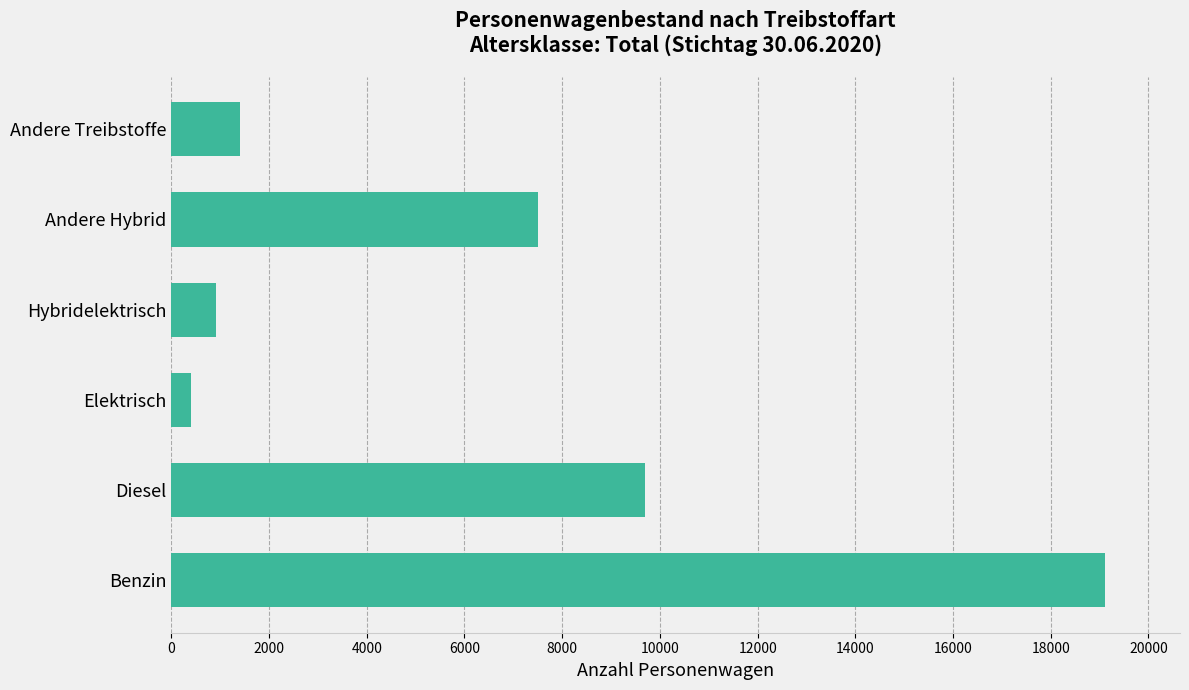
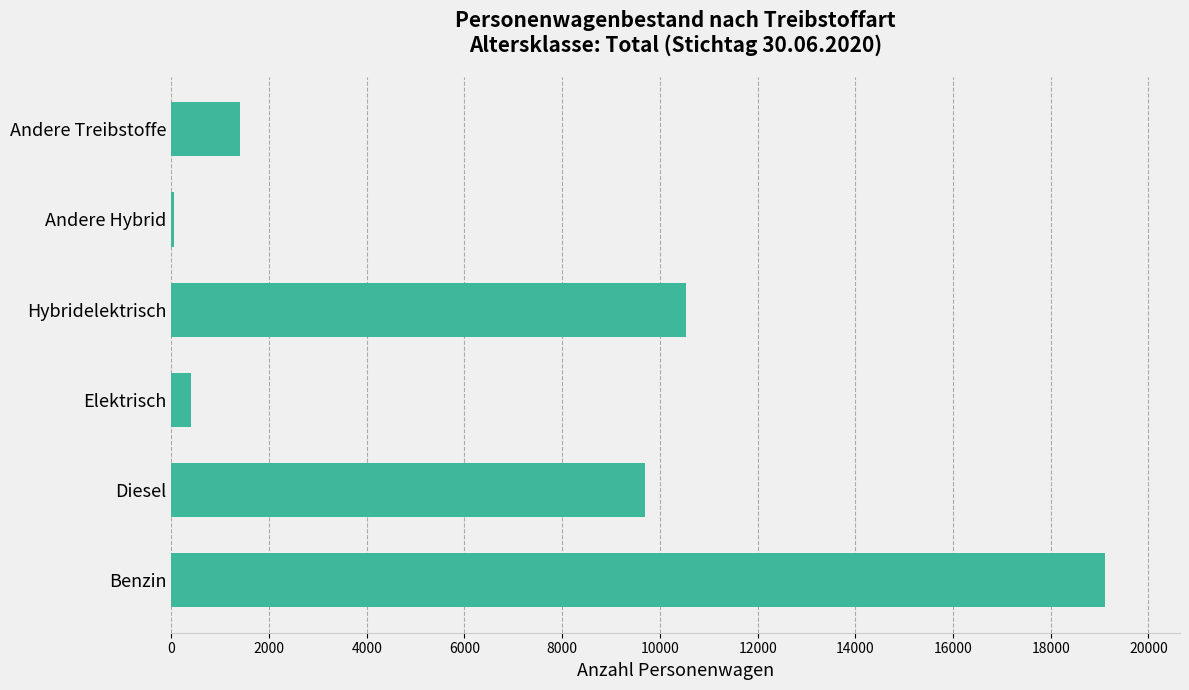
  {
    "Andere Treibstoffe": 1400,
-   "Andere Hybrid": 7500,
-   "Hybridelektrisch": 900,
+   "Andere Hybrid": 100,
+   "Hybridelektrisch": 10500,
    "Elektrisch": 400,
    "Diesel": 9700,
    "Benzin": 19100
  }
